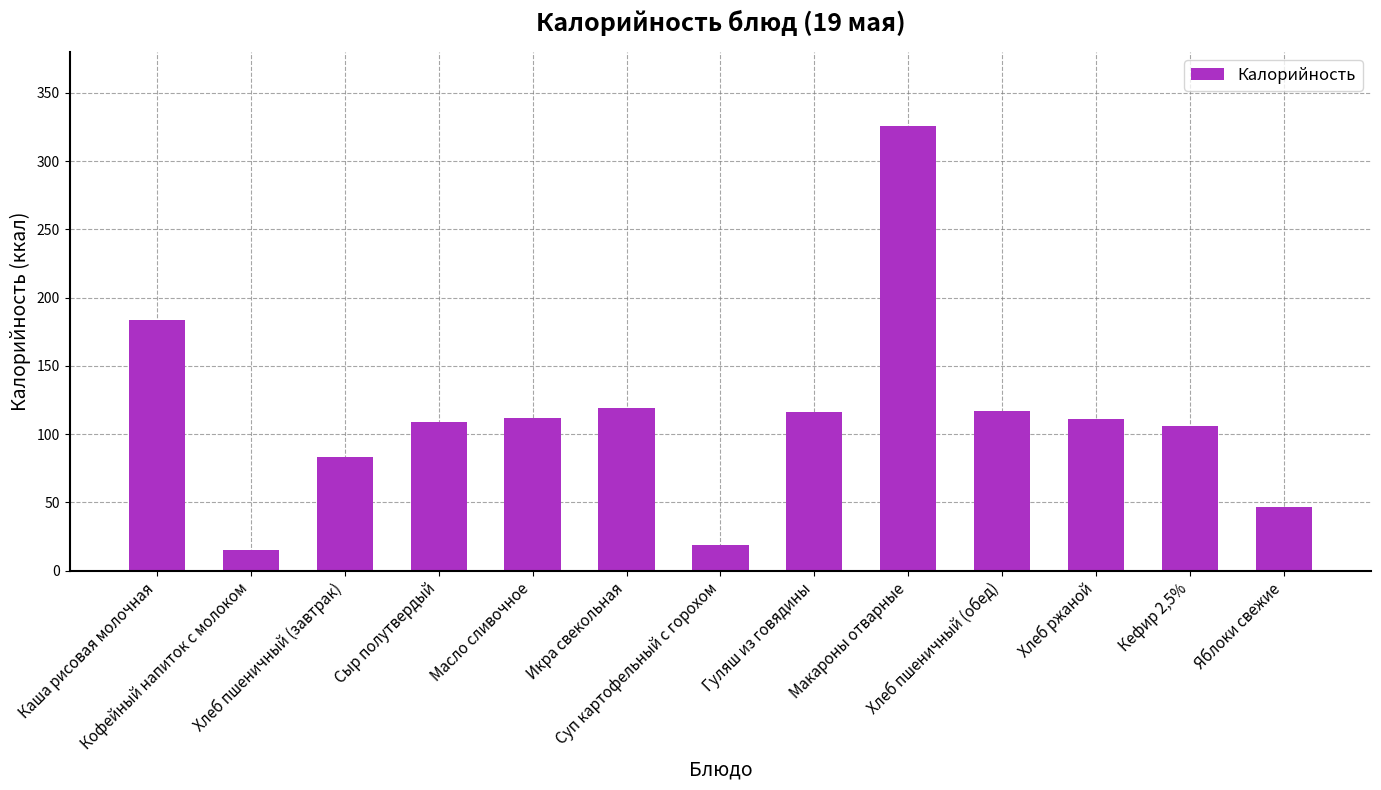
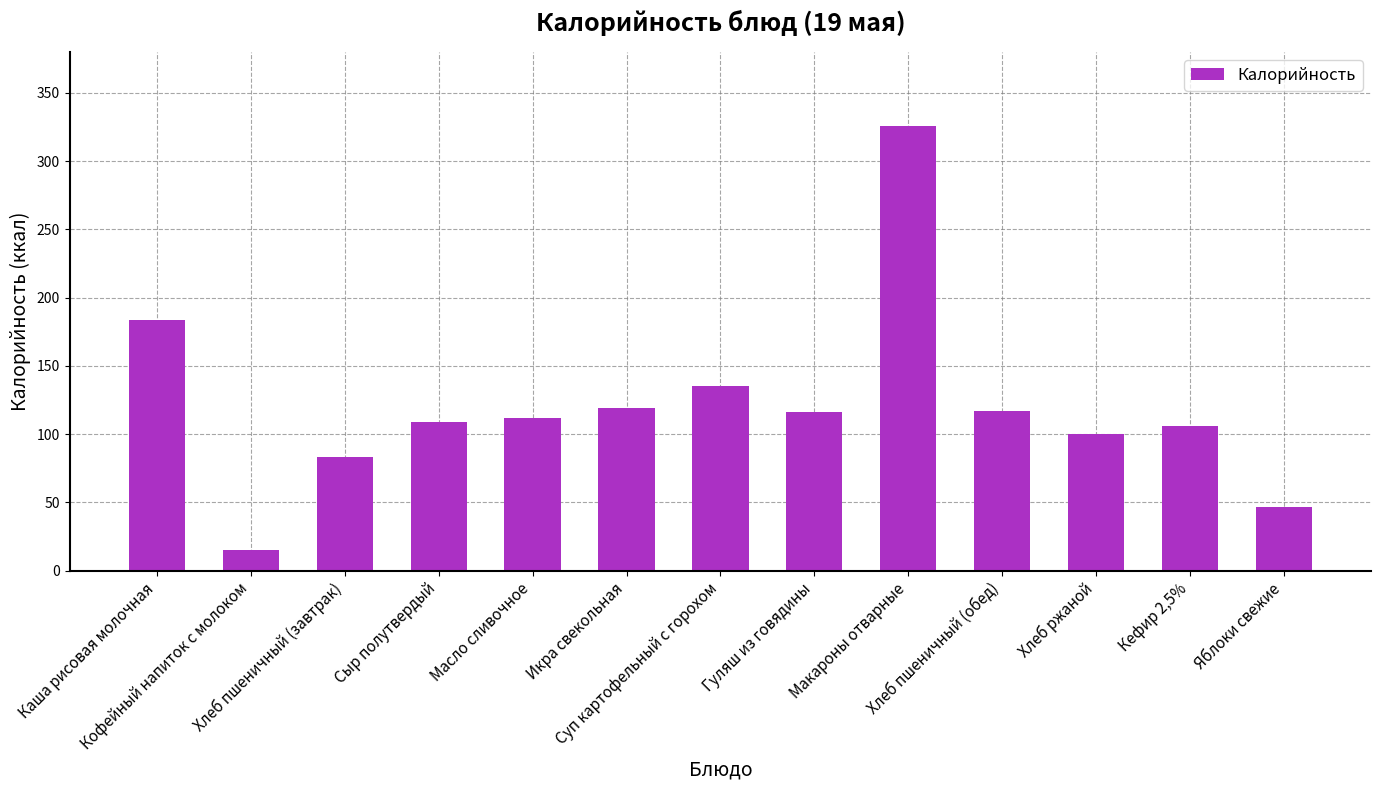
  {
    "Каша рисовая молочная": 184,
    "Кофейный напиток с молоком": 15,
    "Хлеб пшеничный (завтрак)": 83,
    "Сыр полутвердый": 109,
    "Масло сливочное": 112,
    "Икра свекольная": 119,
-   "Суп картофельный с горохом": 19,
+   "Суп картофельный с горохом": 135,
    "Гуляш из говядины": 116,
    "Макароны отварные": 326,
    "Хлеб пшеничный (обед)": 117,
-   "Хлеб ржаной": 111,
+   "Хлеб ржаной": 100,
    "Кефир 2,5%": 106,
    "Яблоки свежие": 47
  }
